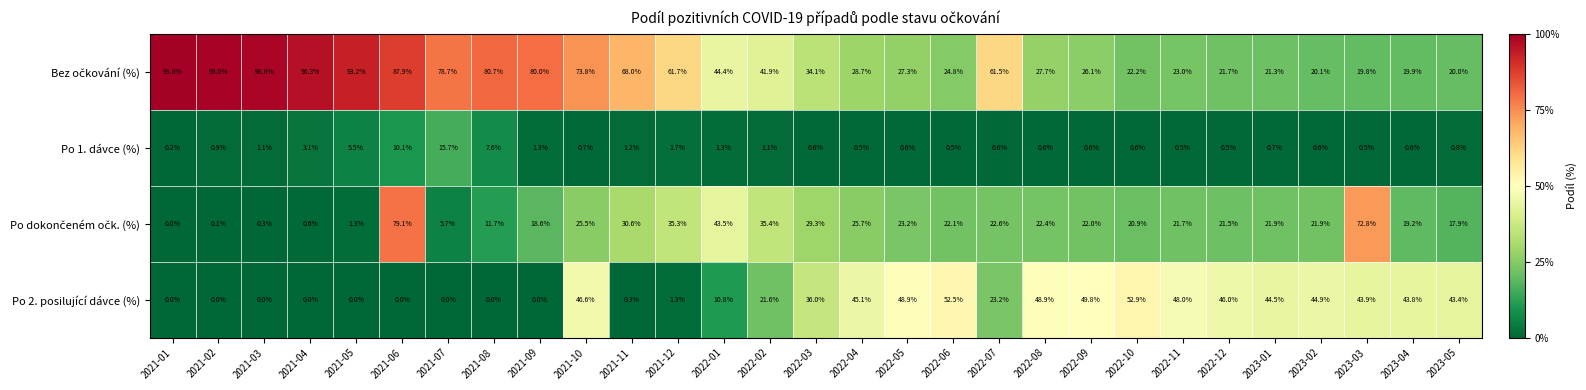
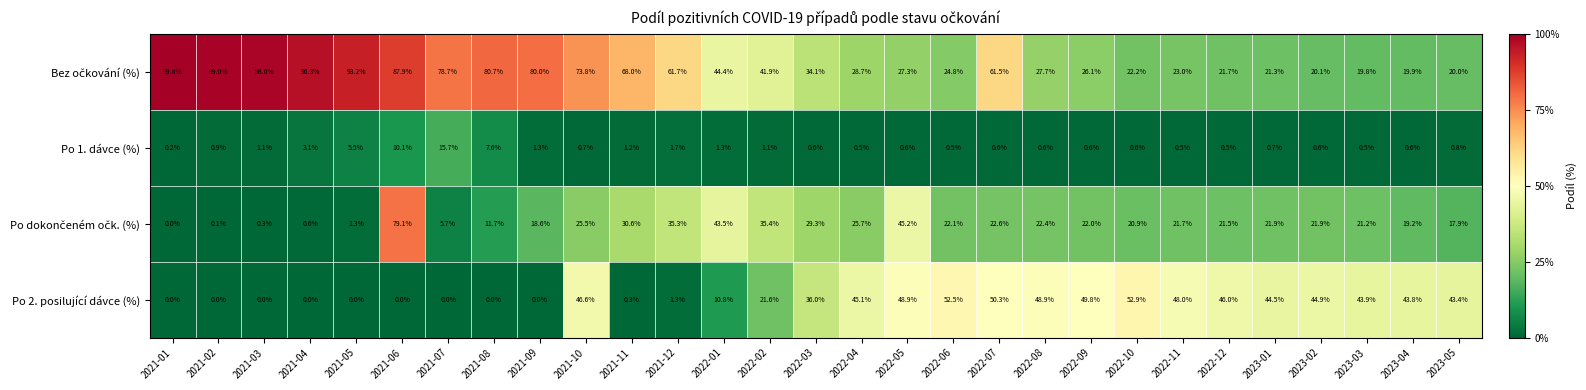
  {
    "Bez očkování (%)": {
      "2021-01": "99.8%",
      "2021-02": "99.0%",
      "2021-03": "98.6%",
      "2021-04": "96.3%",
      "2021-05": "93.2%",
      "2021-06": "87.9%",
      "2021-07": "78.7%",
      "2021-08": "80.7%",
      "2021-09": "80.0%",
      "2021-10": "73.8%",
      "2021-11": "68.0%",
      "2021-12": "61.7%",
      "2022-01": "44.4%",
      "2022-02": "41.9%",
      "2022-03": "34.1%",
      "2022-04": "28.7%",
      "2022-05": "27.3%",
      "2022-06": "24.8%",
      "2022-07": "61.5%",
      "2022-08": "27.7%",
      "2022-09": "26.1%",
      "2022-10": "22.2%",
      "2022-11": "23.0%",
      "2022-12": "21.7%",
      "2023-01": "21.3%",
      "2023-02": "20.1%",
      "2023-03": "19.8%",
      "2023-04": "19.9%",
      "2023-05": "20.0%"
    },
    "Po 1. dávce (%)": {
      "2021-01": "0.2%",
      "2021-02": "0.9%",
      "2021-03": "1.1%",
      "2021-04": "3.1%",
      "2021-05": "5.5%",
      "2021-06": "10.1%",
      "2021-07": "15.7%",
      "2021-08": "7.6%",
      "2021-09": "1.3%",
      "2021-10": "0.7%",
      "2021-11": "1.2%",
      "2021-12": "1.7%",
      "2022-01": "1.3%",
      "2022-02": "1.1%",
      "2022-03": "0.6%",
      "2022-04": "0.5%",
      "2022-05": "0.6%",
      "2022-06": "0.5%",
      "2022-07": "0.6%",
      "2022-08": "0.6%",
      "2022-09": "0.6%",
      "2022-10": "0.6%",
      "2022-11": "0.5%",
      "2022-12": "0.5%",
      "2023-01": "0.7%",
      "2023-02": "0.6%",
      "2023-03": "0.5%",
      "2023-04": "0.6%",
      "2023-05": "0.8%"
    },
    "Po dokončeném očk. (%)": {
      "2021-01": "0.0%",
      "2021-02": "0.1%",
      "2021-03": "0.3%",
      "2021-04": "0.6%",
      "2021-05": "1.3%",
      "2021-06": "79.1%",
      "2021-07": "5.7%",
      "2021-08": "11.7%",
      "2021-09": "18.6%",
      "2021-10": "25.5%",
      "2021-11": "30.6%",
      "2021-12": "35.3%",
      "2022-01": "43.5%",
      "2022-02": "35.4%",
      "2022-03": "29.3%",
      "2022-04": "25.7%",
-     "2022-05": "23.2%",
+     "2022-05": "45.2%",
      "2022-06": "22.1%",
      "2022-07": "22.6%",
      "2022-08": "22.4%",
      "2022-09": "22.0%",
      "2022-10": "20.9%",
      "2022-11": "21.7%",
      "2022-12": "21.5%",
      "2023-01": "21.9%",
      "2023-02": "21.9%",
-     "2023-03": "72.8%",
+     "2023-03": "21.2%",
      "2023-04": "19.2%",
      "2023-05": "17.9%"
    },
    "Po 2. posilující dávce (%)": {
      "2021-01": "0.0%",
      "2021-02": "0.0%",
      "2021-03": "0.0%",
      "2021-04": "0.0%",
      "2021-05": "0.0%",
      "2021-06": "0.0%",
      "2021-07": "0.0%",
      "2021-08": "0.0%",
      "2021-09": "0.0%",
      "2021-10": "46.6%",
      "2021-11": "0.3%",
      "2021-12": "1.3%",
      "2022-01": "10.8%",
      "2022-02": "21.6%",
      "2022-03": "36.0%",
      "2022-04": "45.1%",
      "2022-05": "48.9%",
      "2022-06": "52.5%",
-     "2022-07": "23.2%",
+     "2022-07": "50.3%",
      "2022-08": "48.9%",
      "2022-09": "49.8%",
      "2022-10": "52.9%",
      "2022-11": "48.0%",
      "2022-12": "46.0%",
      "2023-01": "44.5%",
      "2023-02": "44.9%",
      "2023-03": "43.9%",
      "2023-04": "43.8%",
      "2023-05": "43.4%"
    }
  }
